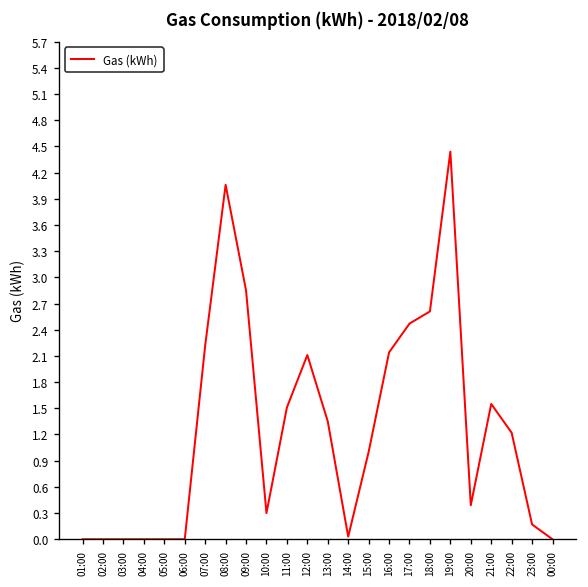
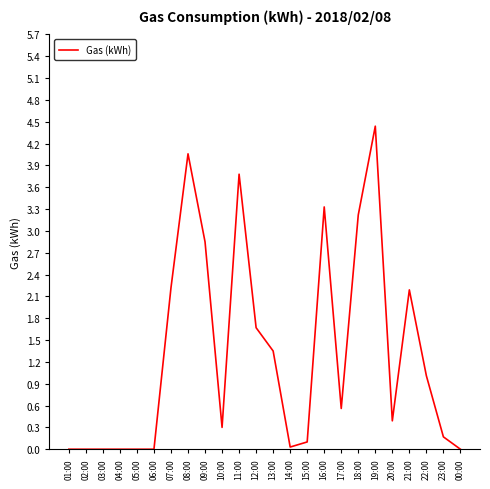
  {
    "01:00": 0.0,
    "02:00": 0.0,
    "03:00": 0.0,
    "04:00": 0.0,
    "05:00": 0.0,
    "06:00": 0.0,
    "07:00": 2.2,
    "08:00": 4.1,
    "09:00": 2.9,
    "10:00": 0.3,
-   "11:00": 1.5,
-   "12:00": 2.1,
+   "11:00": 3.8,
+   "12:00": 1.7,
    "13:00": 1.4,
    "14:00": 0.0,
-   "15:00": 1.0,
-   "16:00": 2.1,
-   "17:00": 2.5,
-   "18:00": 2.6,
+   "15:00": 0.1,
+   "16:00": 3.3,
+   "17:00": 0.6,
+   "18:00": 3.2,
    "19:00": 4.4,
    "20:00": 0.4,
-   "21:00": 1.6,
-   "22:00": 1.2,
+   "21:00": 2.2,
+   "22:00": 1.0,
    "23:00": 0.2,
    "00:00": 0.0
  }
